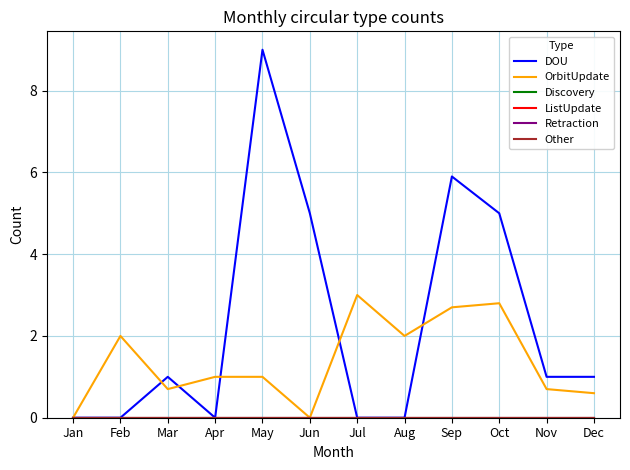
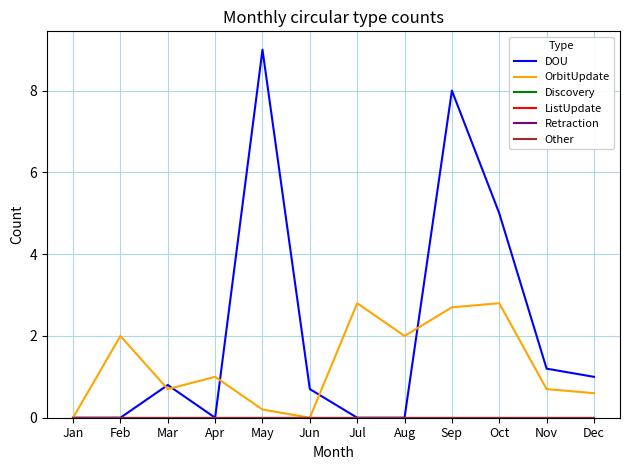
  {
    "DOU": {
-     "Mar": 1.0,
+     "Mar": 0.8,
      "May": 9.0,
-     "Jun": 5.0,
-     "Sep": 5.9,
+     "Jun": 0.7,
+     "Sep": 8.0,
      "Oct": 5.0,
-     "Nov": 1.0,
+     "Nov": 1.2,
      "Dec": 1.0
    },
    "OrbitUpdate": {
      "Feb": 2.0,
      "Mar": 0.7,
      "Apr": 1.0,
-     "May": 1.0,
-     "Jul": 3.0,
+     "May": 0.2,
+     "Jul": 2.8,
      "Aug": 2.0,
      "Sep": 2.7,
      "Oct": 2.8,
      "Nov": 0.7,
      "Dec": 0.6
    },
    "Other": {
      "Mar": 0.0,
      "May": 0.0,
      "Sep": 0.0,
      "Oct": 0.0,
      "Nov": 0.0,
      "Dec": 0.0
    }
  }
